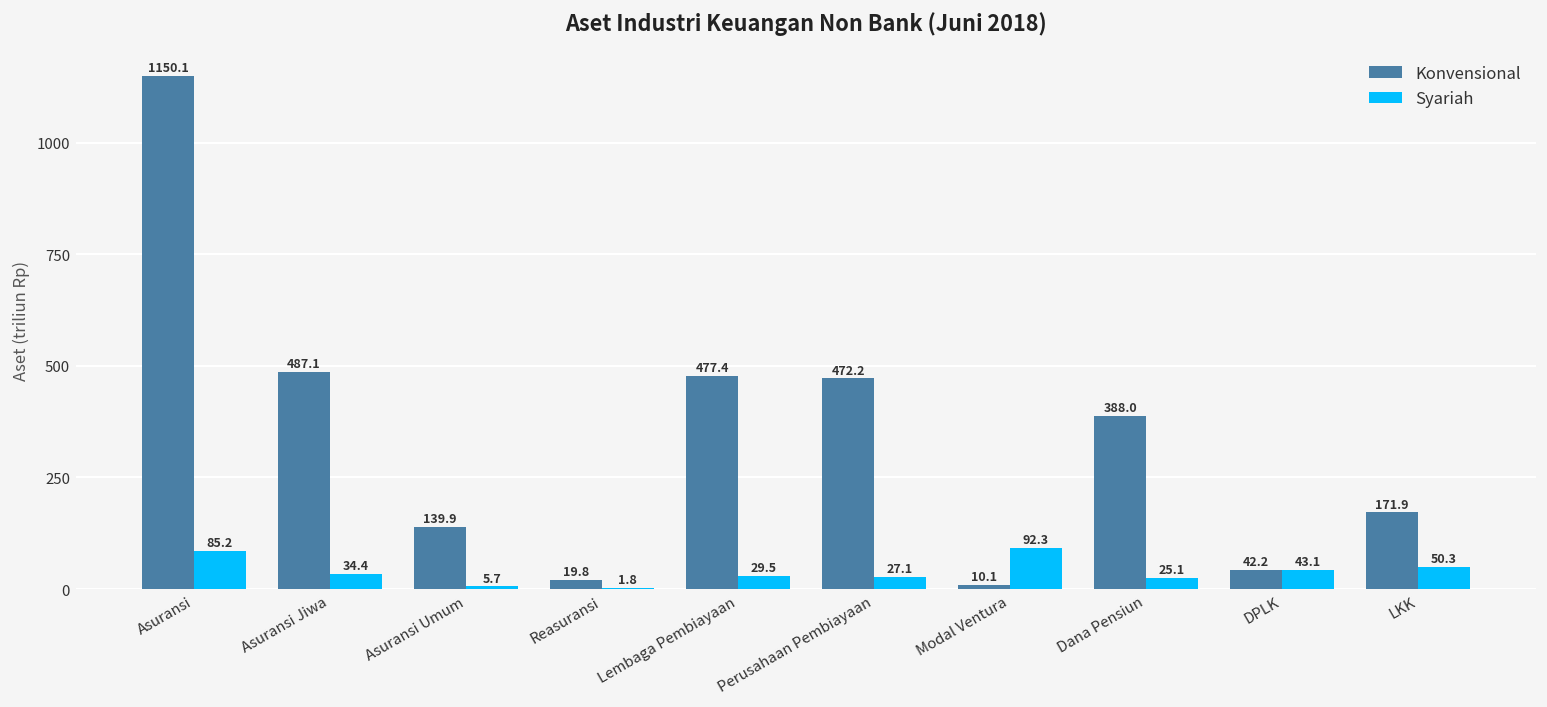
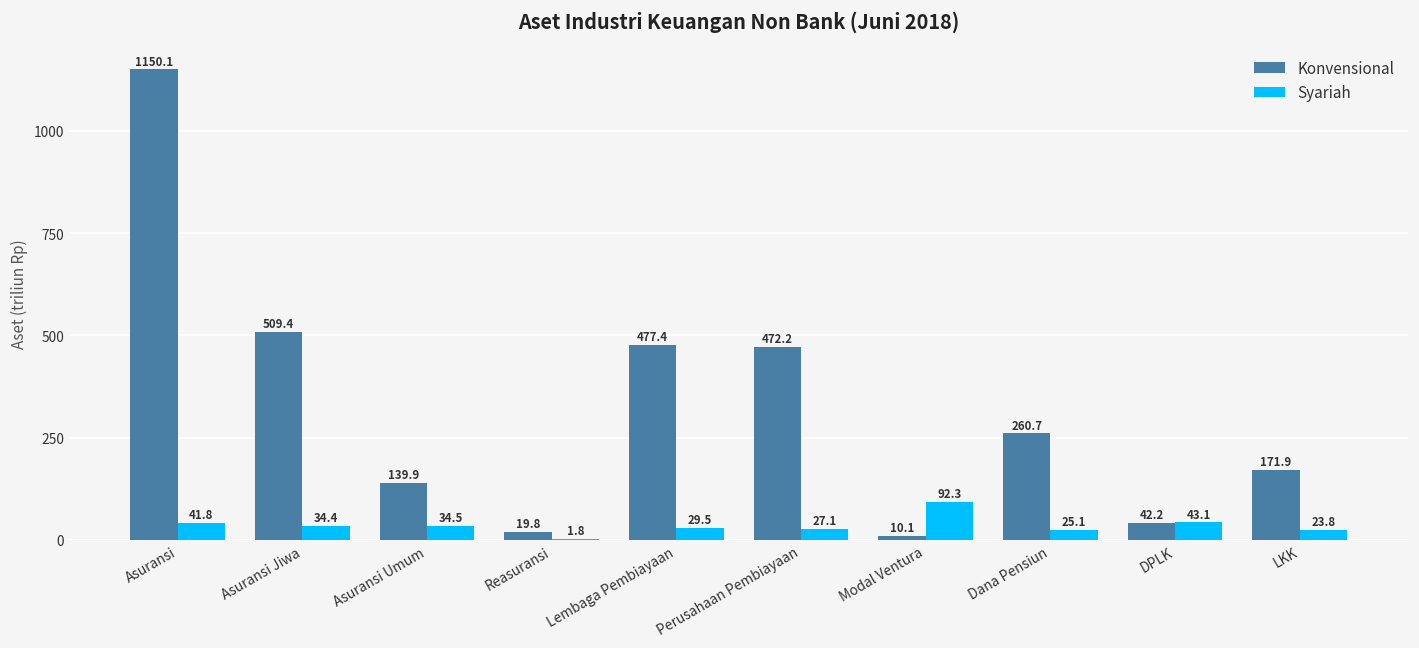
  {
    "Konvensional": {
      "Asuransi": 1150.1,
-     "Asuransi Jiwa": 487.1,
+     "Asuransi Jiwa": 509.4,
      "Asuransi Umum": 139.9,
      "Reasuransi": 19.8,
      "Lembaga Pembiayaan": 477.4,
      "Perusahaan Pembiayaan": 472.2,
      "Modal Ventura": 10.1,
-     "Dana Pensiun": 388.0,
+     "Dana Pensiun": 260.7,
      "DPLK": 42.2,
      "LKK": 171.9
    },
    "Syariah": {
-     "Asuransi": 85.2,
+     "Asuransi": 41.8,
      "Asuransi Jiwa": 34.4,
-     "Asuransi Umum": 5.7,
+     "Asuransi Umum": 34.5,
      "Reasuransi": 1.8,
      "Lembaga Pembiayaan": 29.5,
      "Perusahaan Pembiayaan": 27.1,
      "Modal Ventura": 92.3,
      "Dana Pensiun": 25.1,
      "DPLK": 43.1,
-     "LKK": 50.3
+     "LKK": 23.8
    }
  }
